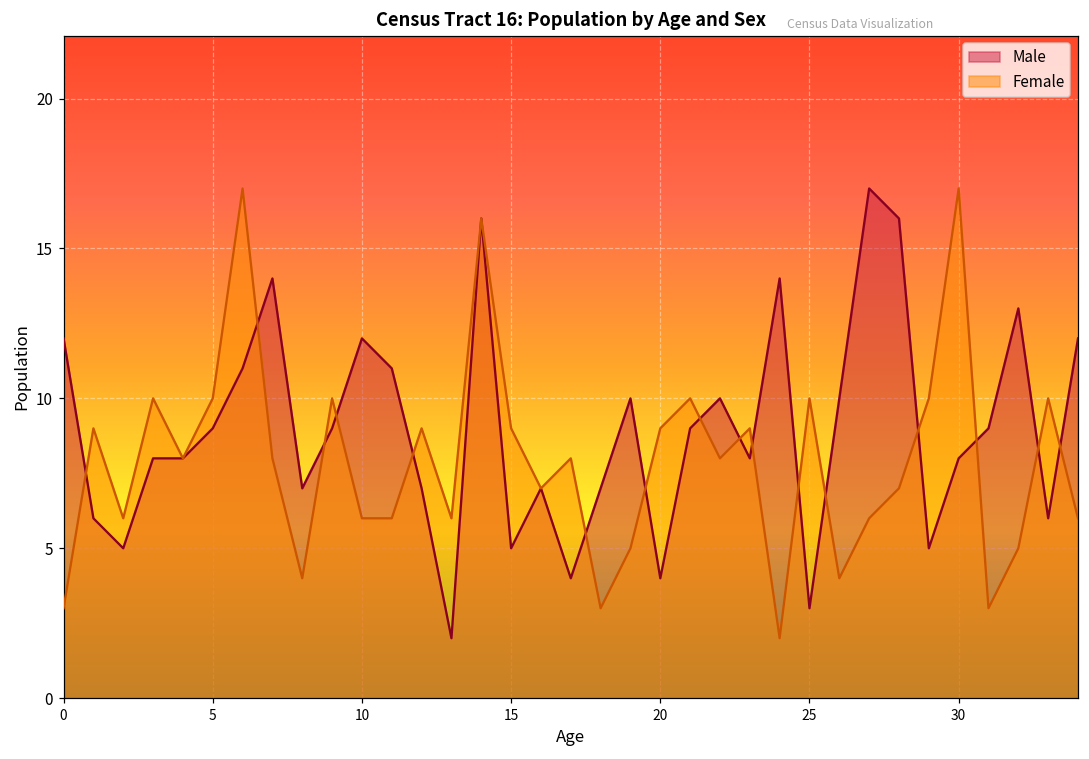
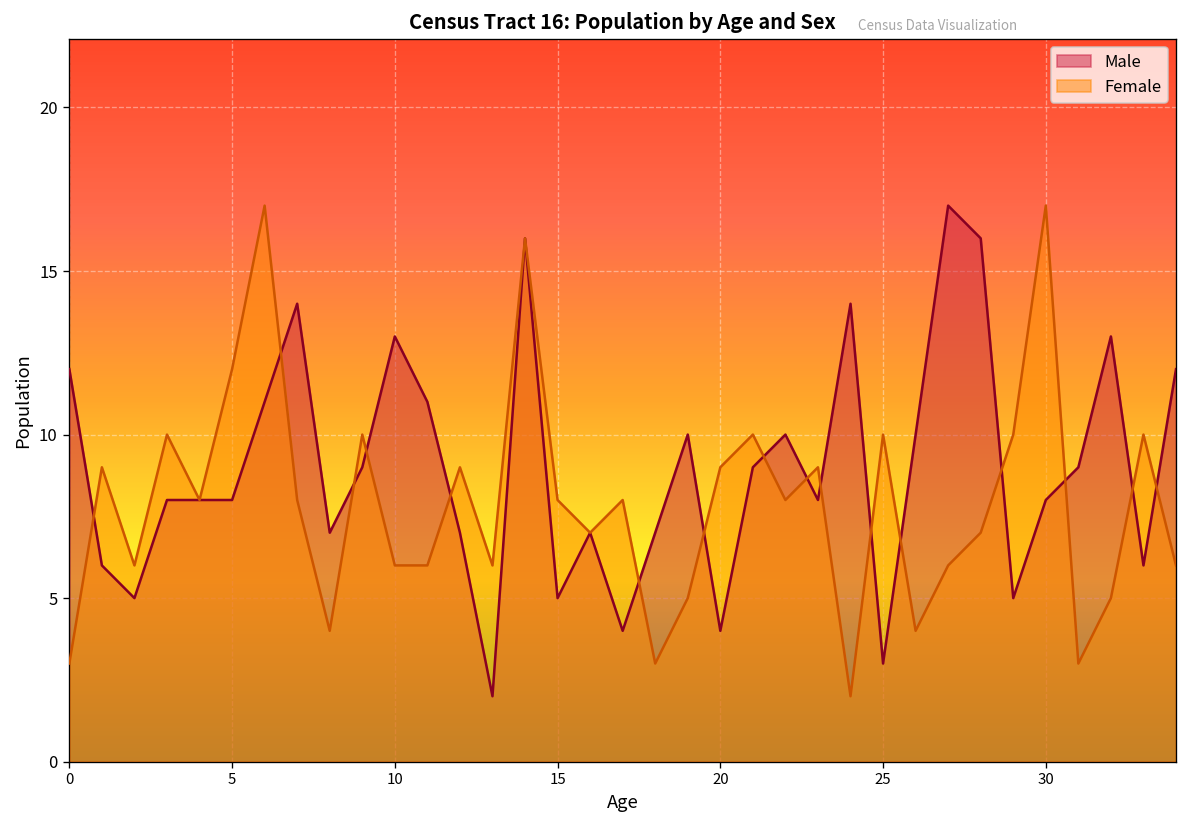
  {
    "Male": {
      "0": 12,
-     "5": 9,
-     "10": 12,
+     "5": 8,
+     "10": 13,
      "15": 5,
      "20": 4,
      "25": 3,
      "30": 8
    },
    "Female": {
      "0": 3,
-     "5": 10,
+     "5": 12,
      "10": 6,
-     "15": 9,
+     "15": 8,
      "20": 9,
      "25": 10,
      "30": 17
    }
  }
